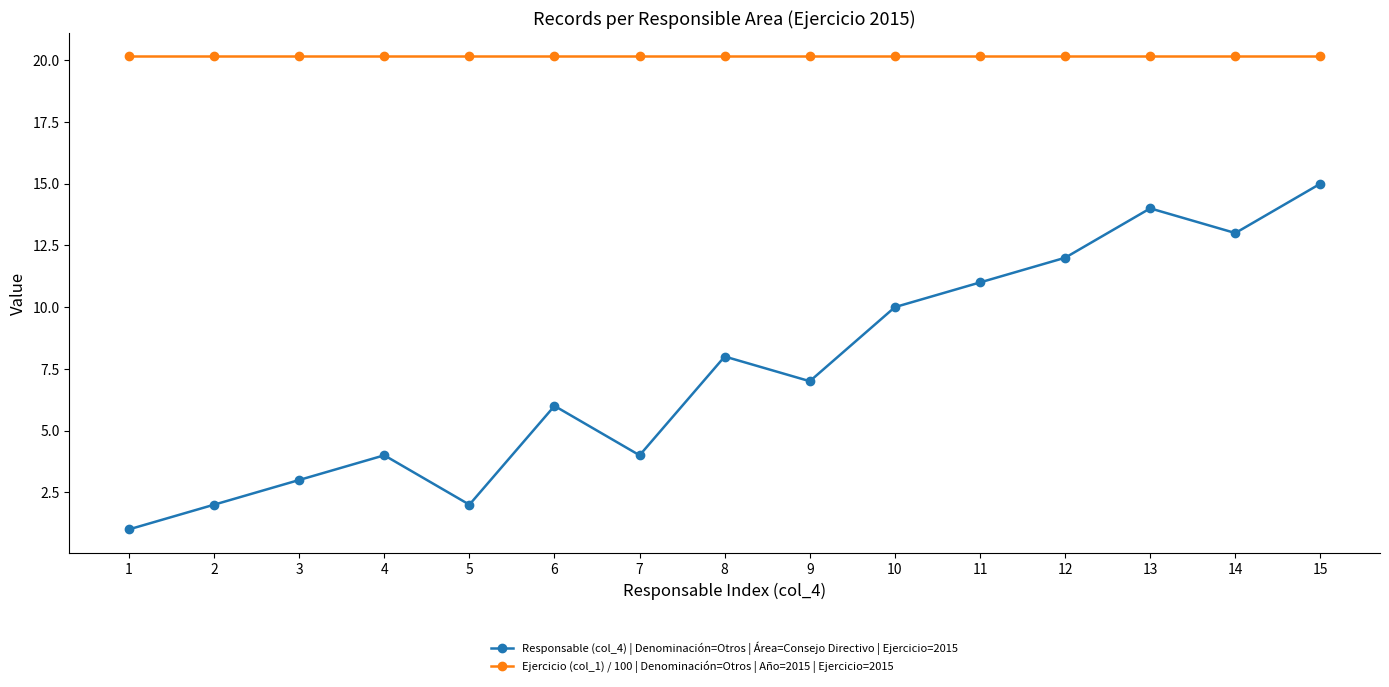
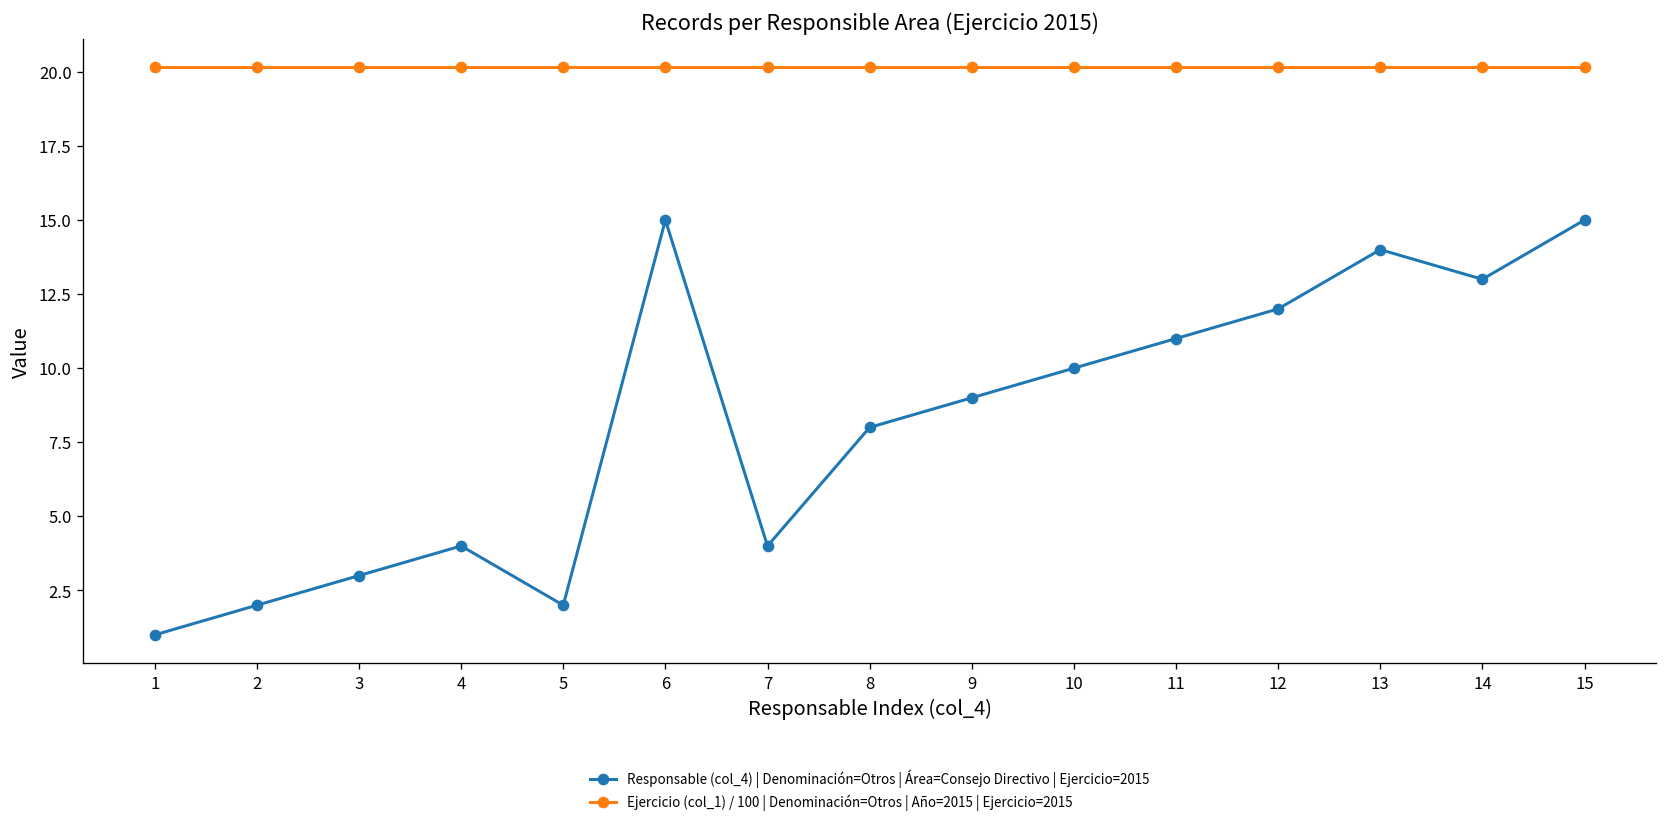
  {
    "Responsable (col_4) | Denominación=Otros | Área=Consejo Directivo | Ejercicio=2015": {
      "1": 1,
      "2": 2,
      "3": 3,
      "4": 4,
      "5": 2,
-     "6": 6,
+     "6": 15,
      "7": 4,
      "8": 8,
-     "9": 7,
+     "9": 9,
      "10": 10,
      "11": 11,
      "12": 12,
      "13": 14,
      "14": 13,
      "15": 15
    },
    "Ejercicio (col_1) / 100 | Denominación=Otros | Año=2015 | Ejercicio=2015": {
      "1": 20.2,
      "2": 20.2,
      "3": 20.2,
      "4": 20.2,
      "5": 20.2,
      "6": 20.2,
      "7": 20.2,
      "8": 20.2,
      "9": 20.2,
      "10": 20.2,
      "11": 20.2,
      "12": 20.2,
      "13": 20.2,
      "14": 20.2,
      "15": 20.2
    }
  }
